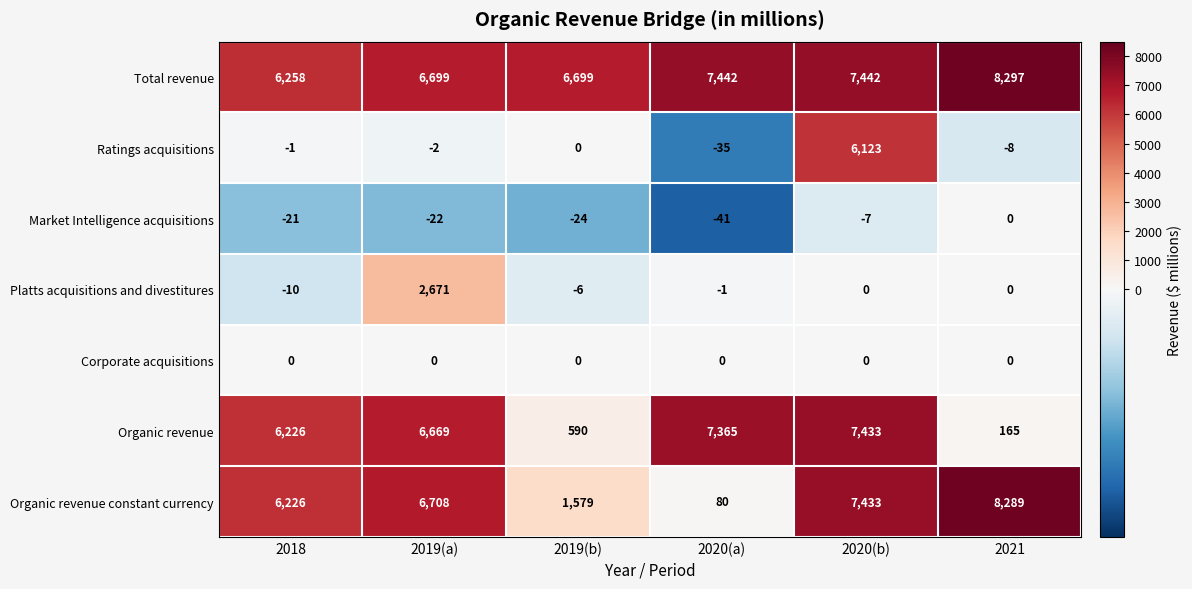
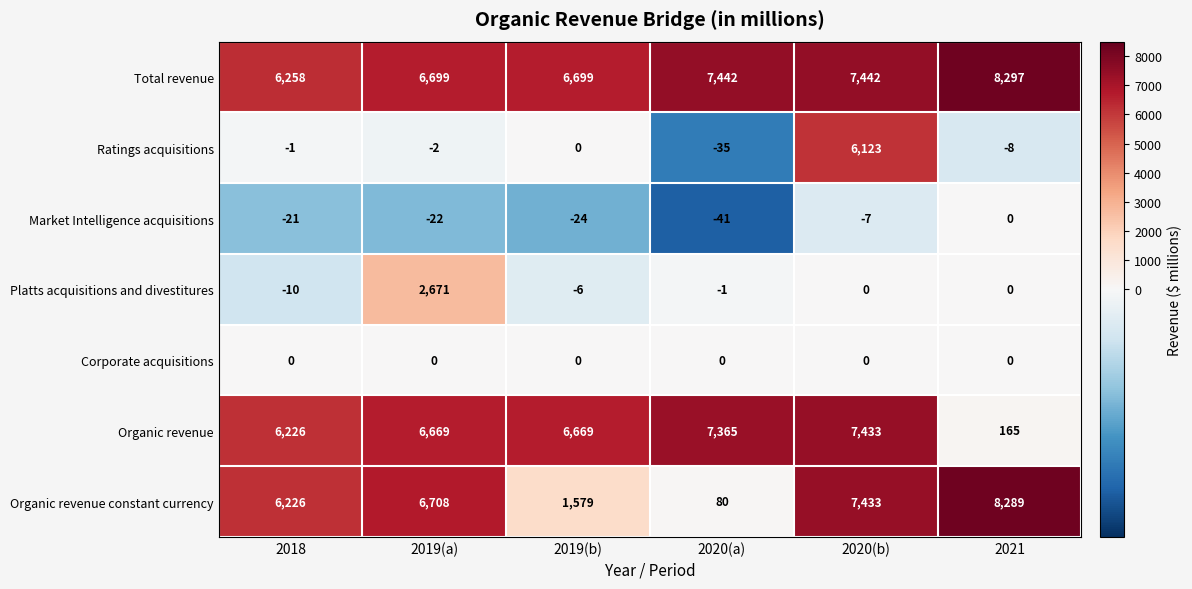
  {
    "Total revenue": {
      "2018": "6,258",
      "2019(a)": "6,699",
      "2019(b)": "6,699",
      "2020(a)": "7,442",
      "2020(b)": "7,442",
      "2021": "8,297"
    },
    "Ratings acquisitions": {
      "2018": "-1",
      "2019(a)": "-2",
      "2019(b)": "0",
      "2020(a)": "-35",
      "2020(b)": "6,123",
      "2021": "-8"
    },
    "Market Intelligence acquisitions": {
      "2018": "-21",
      "2019(a)": "-22",
      "2019(b)": "-24",
      "2020(a)": "-41",
      "2020(b)": "-7",
      "2021": "0"
    },
    "Platts acquisitions and divestitures": {
      "2018": "-10",
      "2019(a)": "2,671",
      "2019(b)": "-6",
      "2020(a)": "-1",
      "2020(b)": "0",
      "2021": "0"
    },
    "Corporate acquisitions": {
      "2018": "0",
      "2019(a)": "0",
      "2019(b)": "0",
      "2020(a)": "0",
      "2020(b)": "0",
      "2021": "0"
    },
    "Organic revenue": {
      "2018": "6,226",
      "2019(a)": "6,669",
-     "2019(b)": "590",
+     "2019(b)": "6,669",
      "2020(a)": "7,365",
      "2020(b)": "7,433",
      "2021": "165"
    },
    "Organic revenue constant currency": {
      "2018": "6,226",
      "2019(a)": "6,708",
      "2019(b)": "1,579",
      "2020(a)": "80",
      "2020(b)": "7,433",
      "2021": "8,289"
    }
  }
